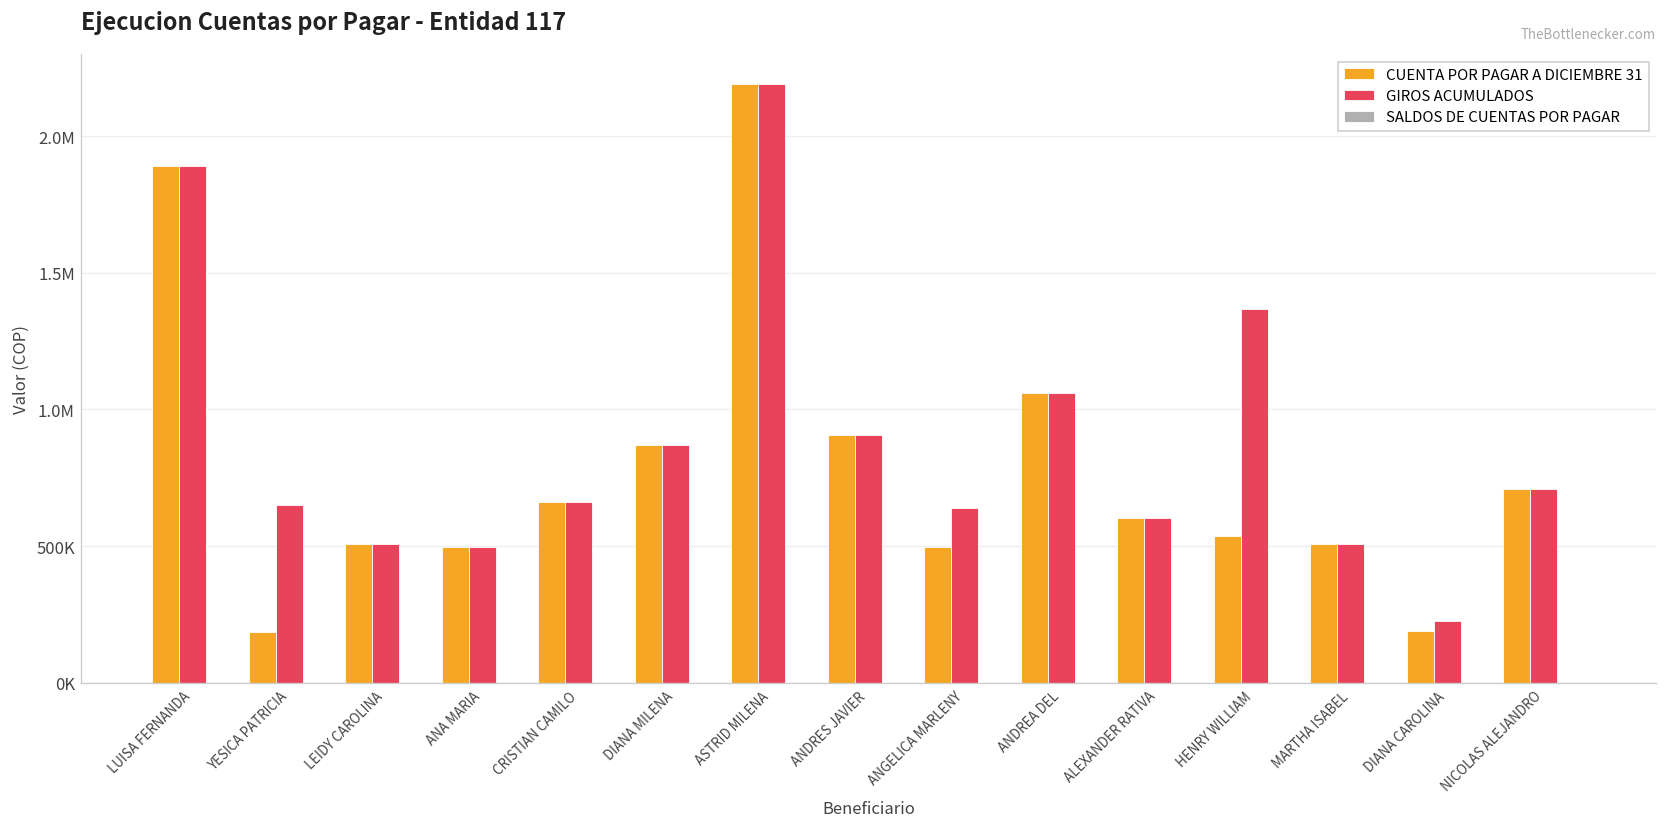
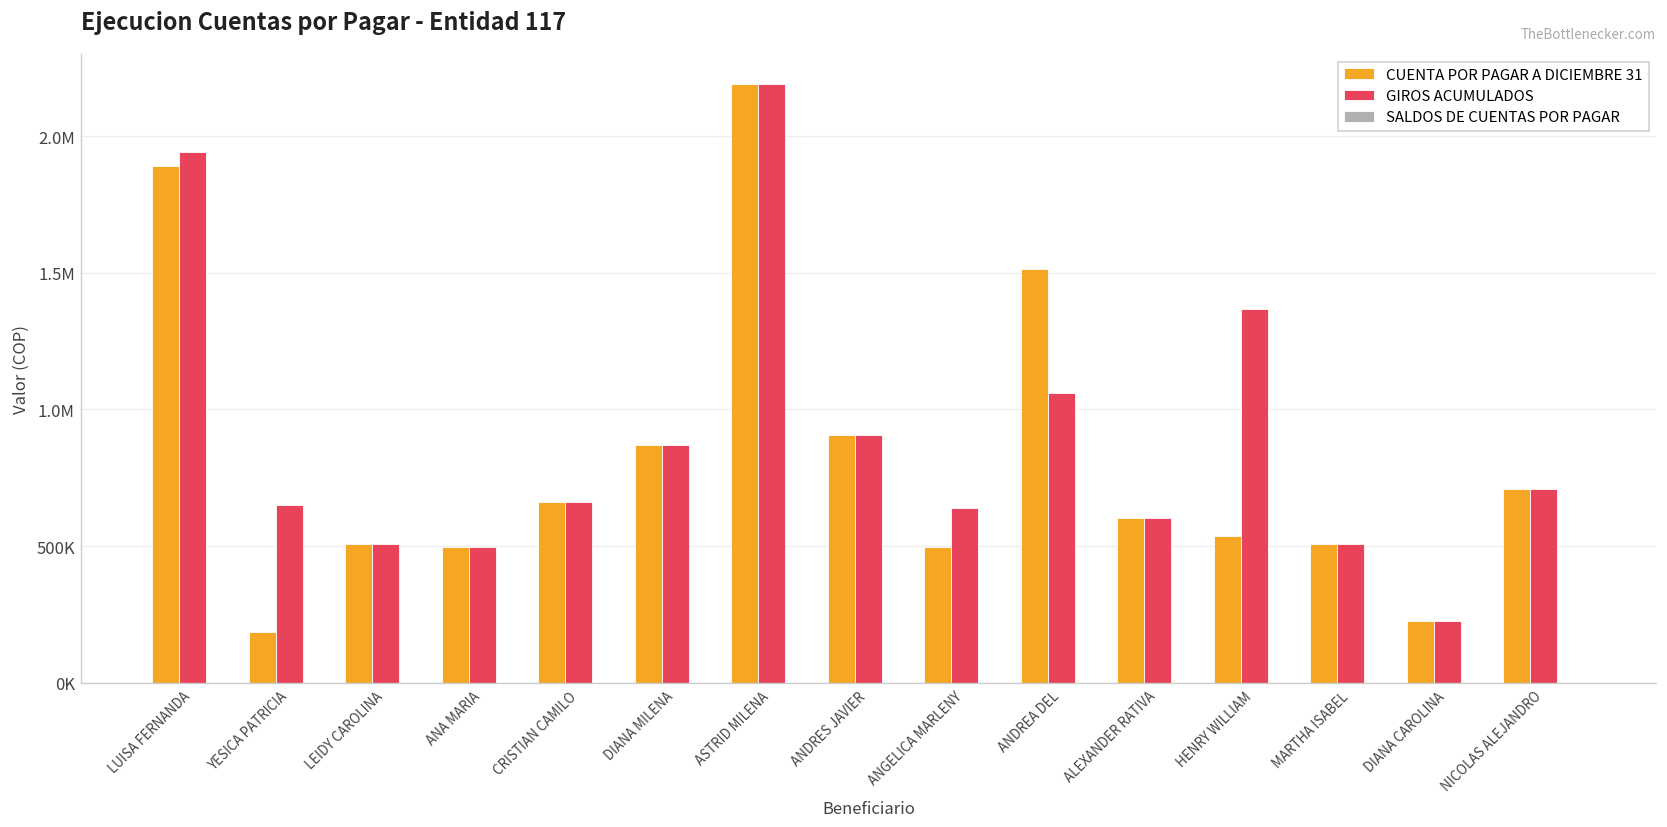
  {
    "CUENTA POR PAGAR A DICIEMBRE 31": {
      "LUISA FERNANDA": 1890000,
      "YESICA PATRICIA": 190000,
      "LEIDY CAROLINA": 510000,
      "ANA MARIA": 500000,
      "CRISTIAN CAMILO": 660000,
      "DIANA MILENA": 870000,
      "ASTRID MILENA": 2190000,
      "ANDRES JAVIER": 910000,
      "ANGELICA MARLENY": 500000,
-     "ANDREA DEL": 1060000,
+     "ANDREA DEL": 1510000,
      "ALEXANDER RATIVA": 600000,
      "HENRY WILLIAM": 540000,
      "MARTHA ISABEL": 510000,
-     "DIANA CAROLINA": 190000,
+     "DIANA CAROLINA": 230000,
      "NICOLAS ALEJANDRO": 710000
    },
    "GIROS ACUMULADOS": {
-     "LUISA FERNANDA": 1890000,
+     "LUISA FERNANDA": 1940000,
      "YESICA PATRICIA": 650000,
      "LEIDY CAROLINA": 510000,
      "ANA MARIA": 500000,
      "CRISTIAN CAMILO": 660000,
      "DIANA MILENA": 870000,
      "ASTRID MILENA": 2190000,
      "ANDRES JAVIER": 910000,
      "ANGELICA MARLENY": 640000,
      "ANDREA DEL": 1060000,
      "ALEXANDER RATIVA": 600000,
      "HENRY WILLIAM": 1370000,
      "MARTHA ISABEL": 510000,
      "DIANA CAROLINA": 230000,
      "NICOLAS ALEJANDRO": 710000
    },
    "SALDOS DE CUENTAS POR PAGAR": {
      "LUISA FERNANDA": 0,
      "YESICA PATRICIA": 0,
      "LEIDY CAROLINA": 0,
      "ANA MARIA": 0,
      "CRISTIAN CAMILO": 0,
      "DIANA MILENA": 0,
      "ASTRID MILENA": 0,
      "ANDRES JAVIER": 0,
      "ANGELICA MARLENY": 0,
      "ANDREA DEL": 0,
      "ALEXANDER RATIVA": 0,
      "HENRY WILLIAM": 0,
      "MARTHA ISABEL": 0,
      "DIANA CAROLINA": 0,
      "NICOLAS ALEJANDRO": 0
    }
  }
